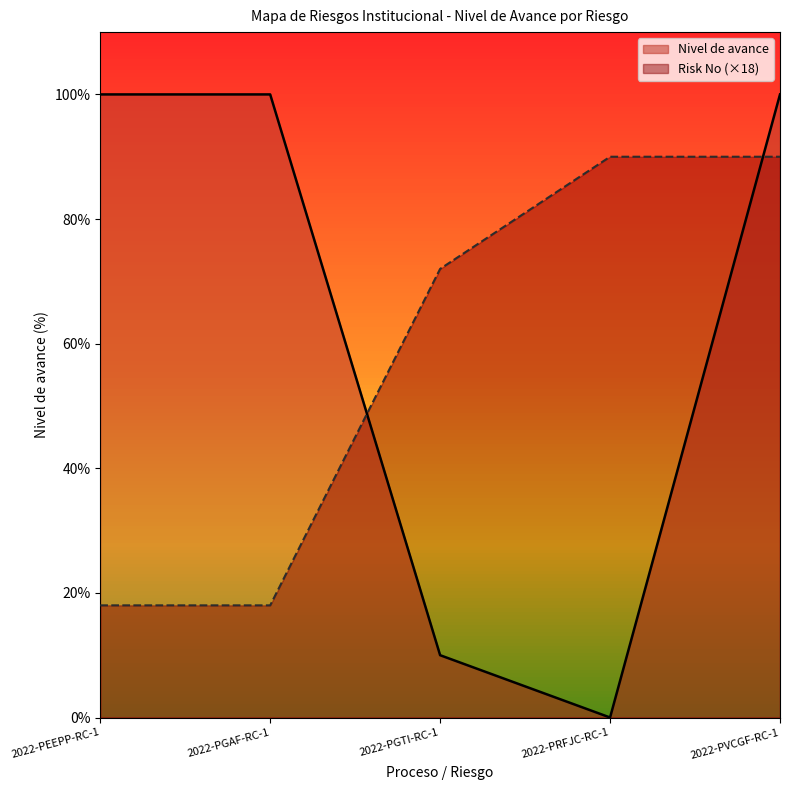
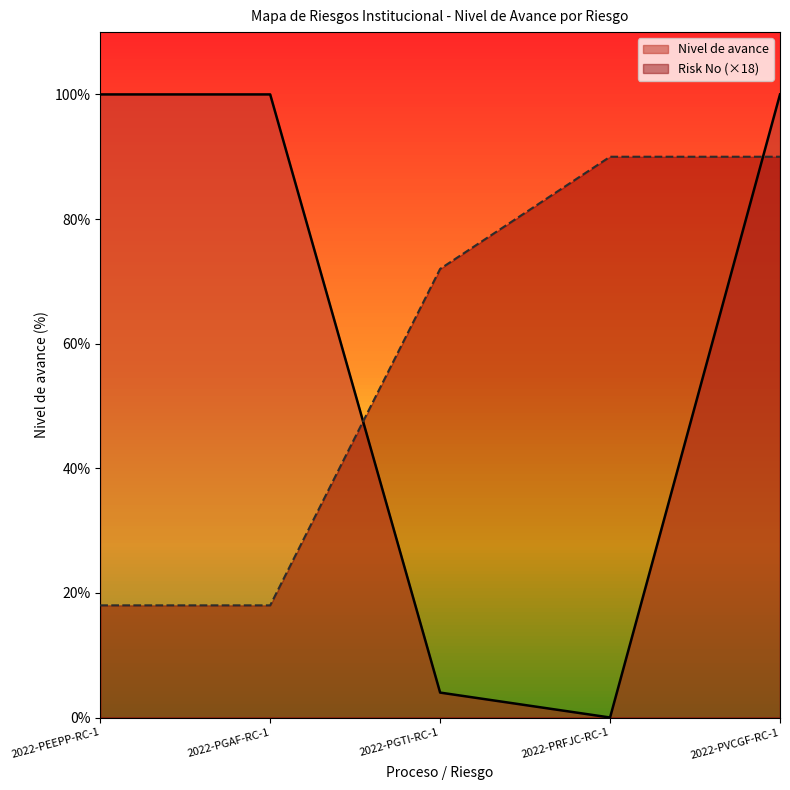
  {
    "Nivel de avance": {
      "2022-PEEPP-RC-1": "100%",
      "2022-PGAF-RC-1": "100%",
-     "2022-PGTI-RC-1": "10%",
+     "2022-PGTI-RC-1": "4%",
      "2022-PRFJC-RC-1": "0%",
      "2022-PVCGF-RC-1": "100%"
    },
    "Risk No (×18)": {
      "2022-PEEPP-RC-1": "18%",
      "2022-PGAF-RC-1": "18%",
      "2022-PGTI-RC-1": "72%",
      "2022-PRFJC-RC-1": "90%",
      "2022-PVCGF-RC-1": "90%"
    }
  }
